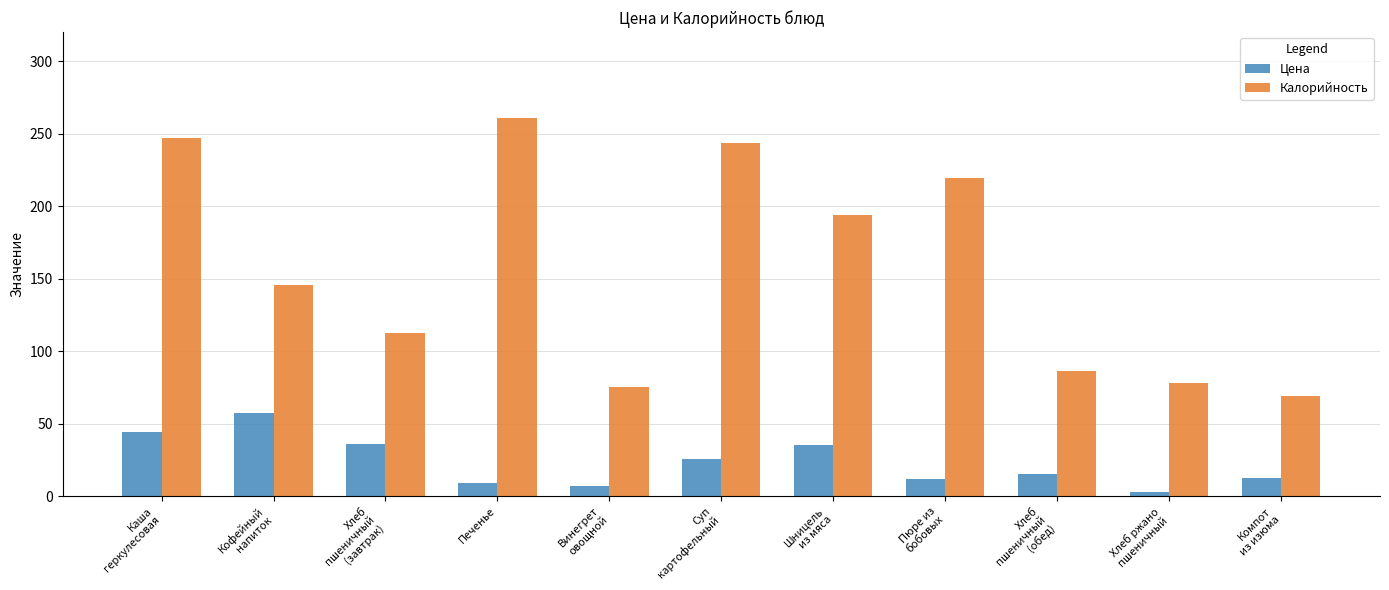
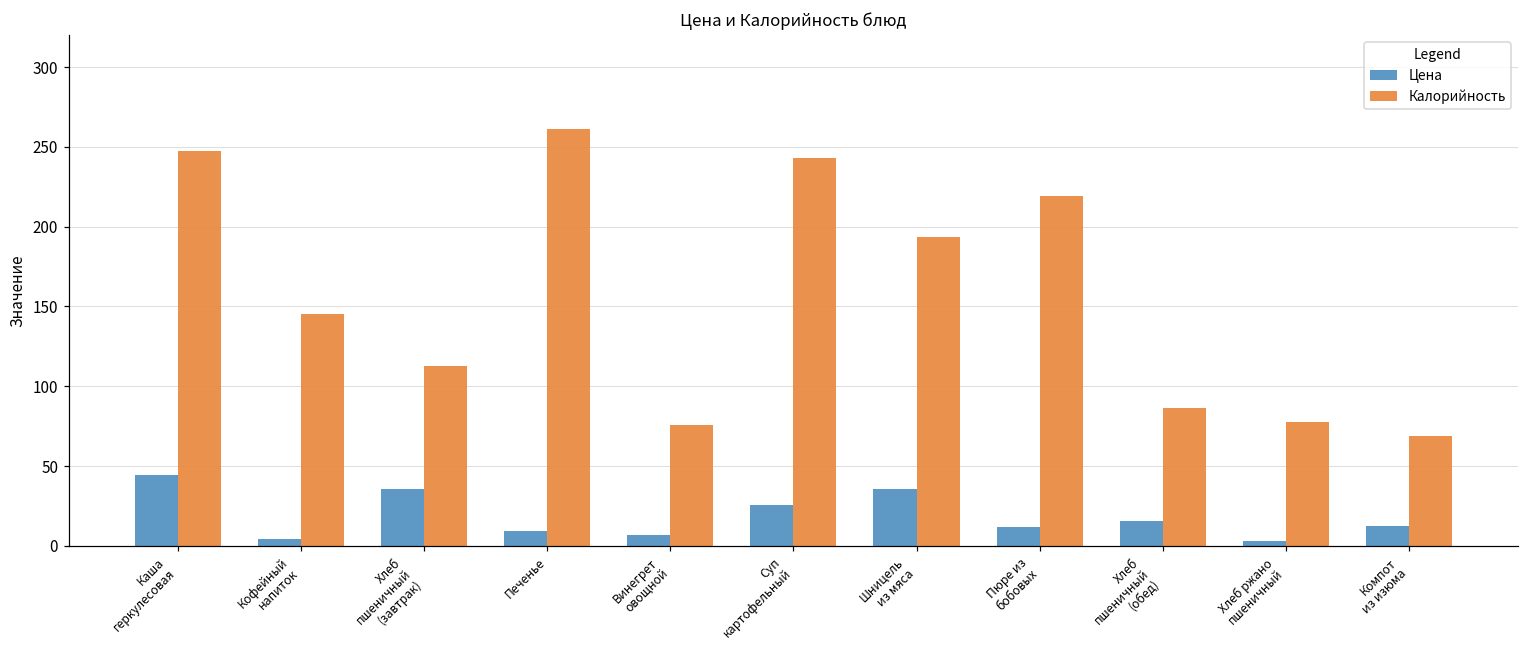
  {
    "Цена": {
      "Каша геркулесовая": 44,
-     "Кофейный напиток": 57,
+     "Кофейный напиток": 4,
      "Хлеб пшеничный (завтрак)": 36,
      "Печенье": 9,
      "Винегрет овощной": 7,
      "Суп картофельный": 26,
      "Шницель из мяса": 35,
      "Пюре из бобовых": 12,
      "Хлеб пшеничный (обед)": 16,
      "Хлеб ржано пшеничный": 3,
      "Компот из изюма": 13
    },
    "Калорийность": {
      "Каша геркулесовая": 247,
      "Кофейный напиток": 146,
      "Хлеб пшеничный (завтрак)": 113,
      "Печенье": 261,
      "Винегрет овощной": 75,
      "Суп картофельный": 243,
      "Шницель из мяса": 194,
      "Пюре из бобовых": 219,
      "Хлеб пшеничный (обед)": 86,
      "Хлеб ржано пшеничный": 78,
      "Компот из изюма": 69
    }
  }
